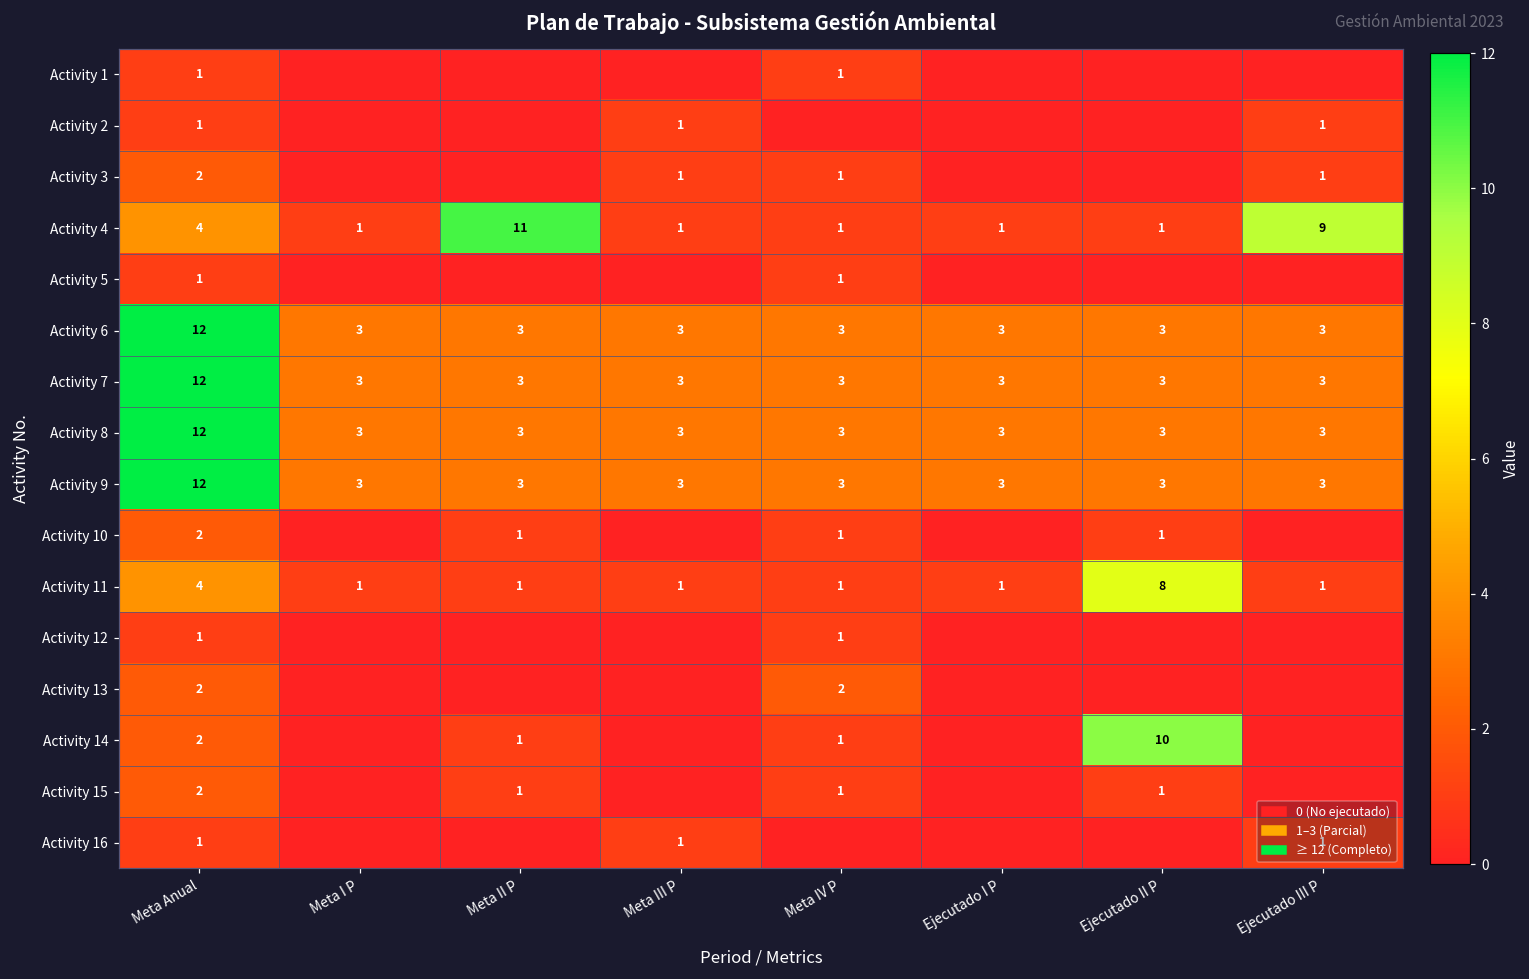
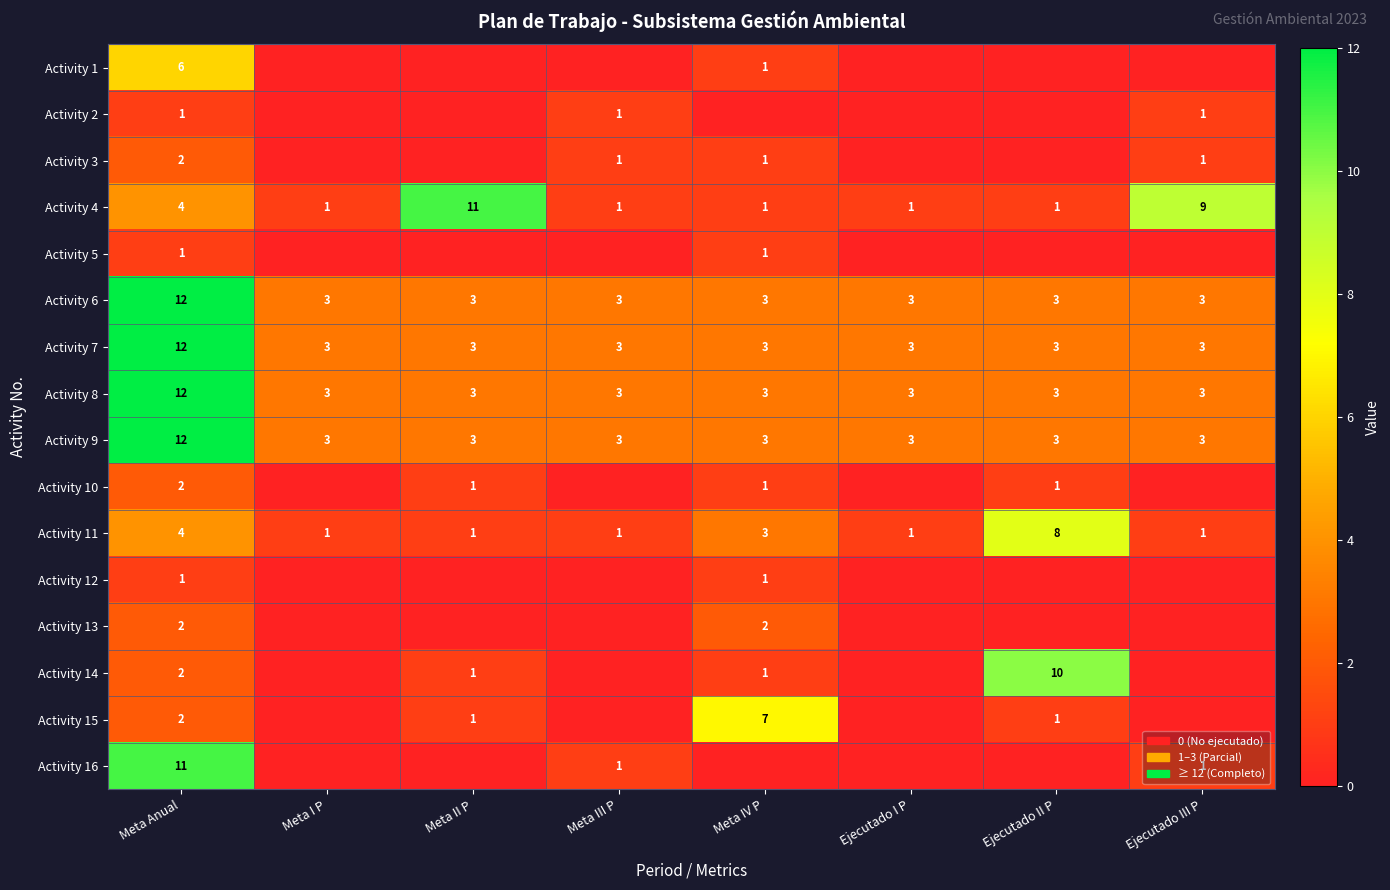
  {
    "Activity 1": {
-     "Meta Anual": 1,
+     "Meta Anual": 6,
      "Meta IV P": 1
    },
    "Activity 2": {
      "Meta Anual": 1,
      "Meta III P": 1,
      "Ejecutado III P": 1
    },
    "Activity 3": {
      "Meta Anual": 2,
      "Meta III P": 1,
      "Meta IV P": 1,
      "Ejecutado III P": 1
    },
    "Activity 4": {
      "Meta Anual": 4,
      "Meta I P": 1,
      "Meta II P": 11,
      "Meta III P": 1,
      "Meta IV P": 1,
      "Ejecutado I P": 1,
      "Ejecutado II P": 1,
      "Ejecutado III P": 9
    },
    "Activity 5": {
      "Meta Anual": 1,
      "Meta IV P": 1
    },
    "Activity 6": {
      "Meta Anual": 12,
      "Meta I P": 3,
      "Meta II P": 3,
      "Meta III P": 3,
      "Meta IV P": 3,
      "Ejecutado I P": 3,
      "Ejecutado II P": 3,
      "Ejecutado III P": 3
    },
    "Activity 7": {
      "Meta Anual": 12,
      "Meta I P": 3,
      "Meta II P": 3,
      "Meta III P": 3,
      "Meta IV P": 3,
      "Ejecutado I P": 3,
      "Ejecutado II P": 3,
      "Ejecutado III P": 3
    },
    "Activity 8": {
      "Meta Anual": 12,
      "Meta I P": 3,
      "Meta II P": 3,
      "Meta III P": 3,
      "Meta IV P": 3,
      "Ejecutado I P": 3,
      "Ejecutado II P": 3,
      "Ejecutado III P": 3
    },
    "Activity 9": {
      "Meta Anual": 12,
      "Meta I P": 3,
      "Meta II P": 3,
      "Meta III P": 3,
      "Meta IV P": 3,
      "Ejecutado I P": 3,
      "Ejecutado II P": 3,
      "Ejecutado III P": 3
    },
    "Activity 10": {
      "Meta Anual": 2,
      "Meta II P": 1,
      "Meta IV P": 1,
      "Ejecutado II P": 1
    },
    "Activity 11": {
      "Meta Anual": 4,
      "Meta I P": 1,
      "Meta II P": 1,
      "Meta III P": 1,
-     "Meta IV P": 1,
+     "Meta IV P": 3,
      "Ejecutado I P": 1,
      "Ejecutado II P": 8,
      "Ejecutado III P": 1
    },
    "Activity 12": {
      "Meta Anual": 1,
      "Meta IV P": 1
    },
    "Activity 13": {
      "Meta Anual": 2,
      "Meta IV P": 2
    },
    "Activity 14": {
      "Meta Anual": 2,
      "Meta II P": 1,
      "Meta IV P": 1,
      "Ejecutado II P": 10
    },
    "Activity 15": {
      "Meta Anual": 2,
      "Meta II P": 1,
-     "Meta IV P": 1,
+     "Meta IV P": 7,
      "Ejecutado II P": 1
    },
    "Activity 16": {
-     "Meta Anual": 1,
+     "Meta Anual": 11,
      "Meta III P": 1
    }
  }
